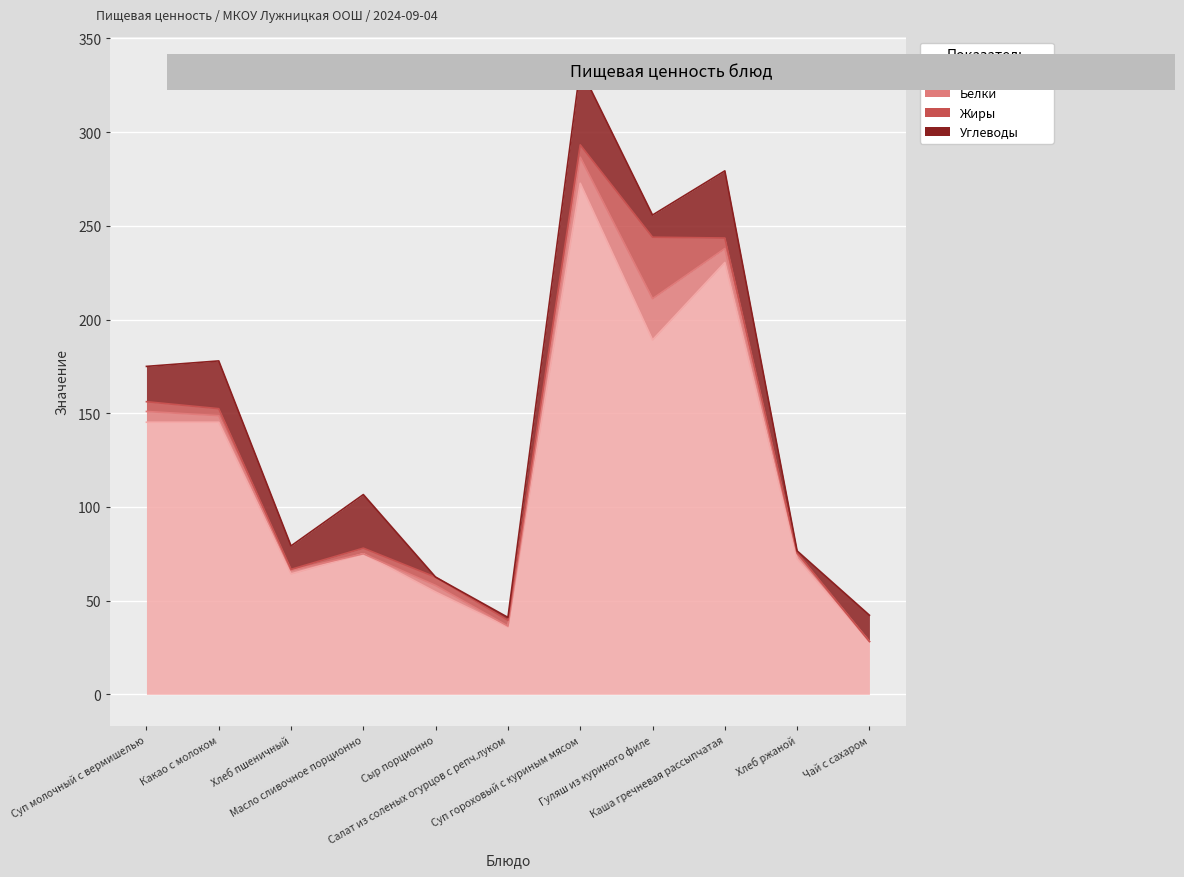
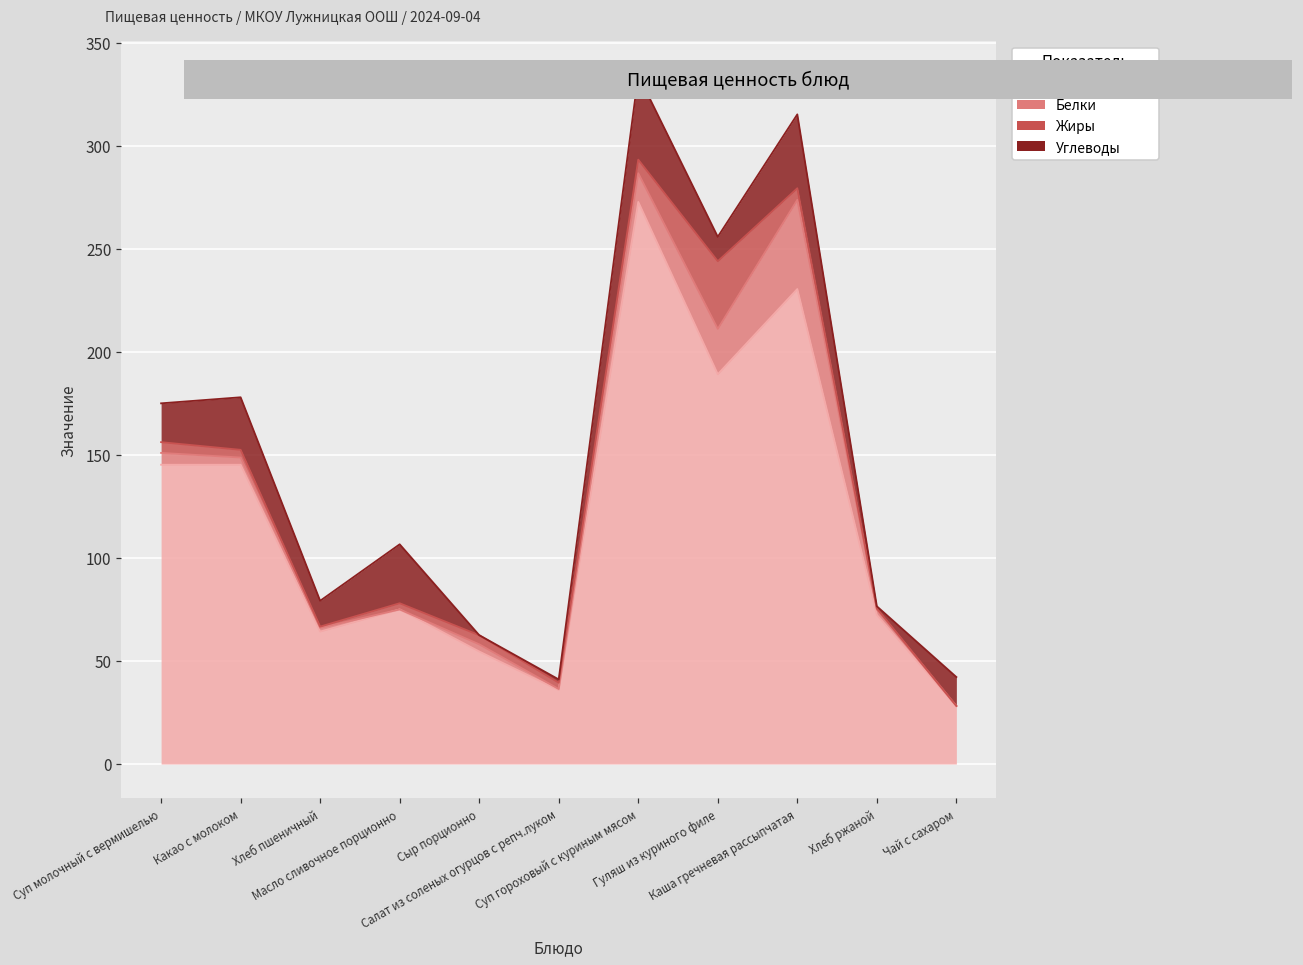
  {
    "Белки": {
      "Суп молочный с вермишелью": 6,
      "Какао с молоком": 4,
      "Сыр порционно": 3,
      "Суп гороховый с куриным мясом": 14,
      "Гуляш из куриного филе": 22,
-     "Каша гречневая рассыпчатая": 7
+     "Каша гречневая рассыпчатая": 43
    },
    "Жиры": {
      "Суп молочный с вермишелью": 5,
      "Какао с молоком": 4,
      "Масло сливочное порционно": 3,
      "Салат из соленых огурцов с репч.луком": 3,
      "Суп гороховый с куриным мясом": 7,
      "Гуляш из куриного филе": 33,
      "Каша гречневая рассыпчатая": 6
    },
    "Углеводы": {
      "Суп молочный с вермишелью": 19,
      "Какао с молоком": 25,
      "Хлеб пшеничный": 13,
      "Масло сливочное порционно": 29,
      "Салат из соленых огурцов с репч.луком": 2,
      "Суп гороховый с куриным мясом": 41,
      "Гуляш из куриного филе": 12,
      "Каша гречневая рассыпчатая": 36,
      "Чай с сахаром": 14
    }
  }
